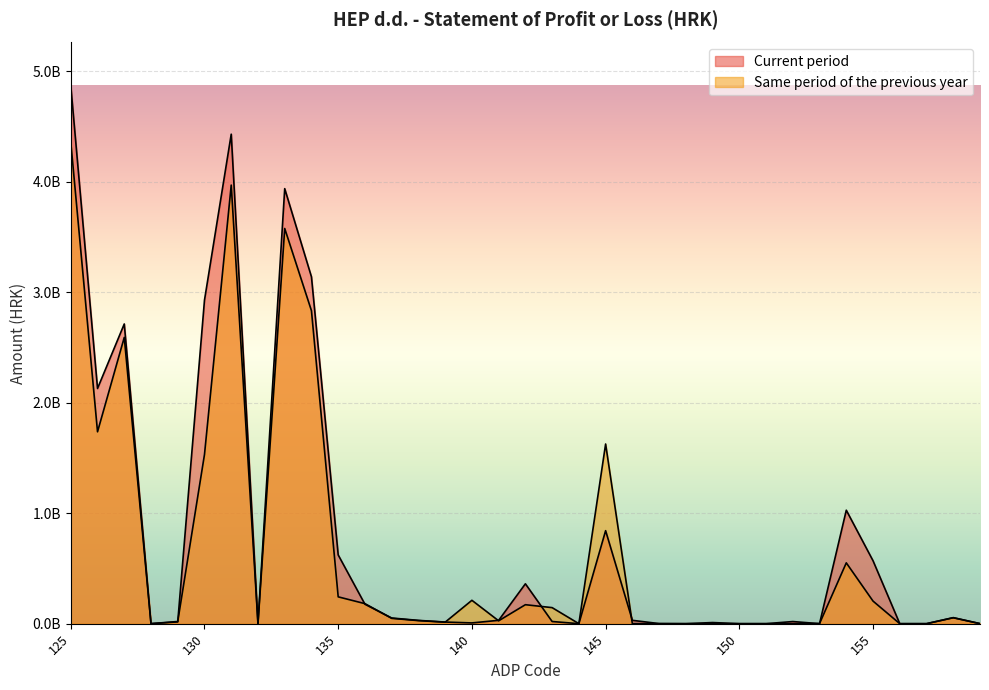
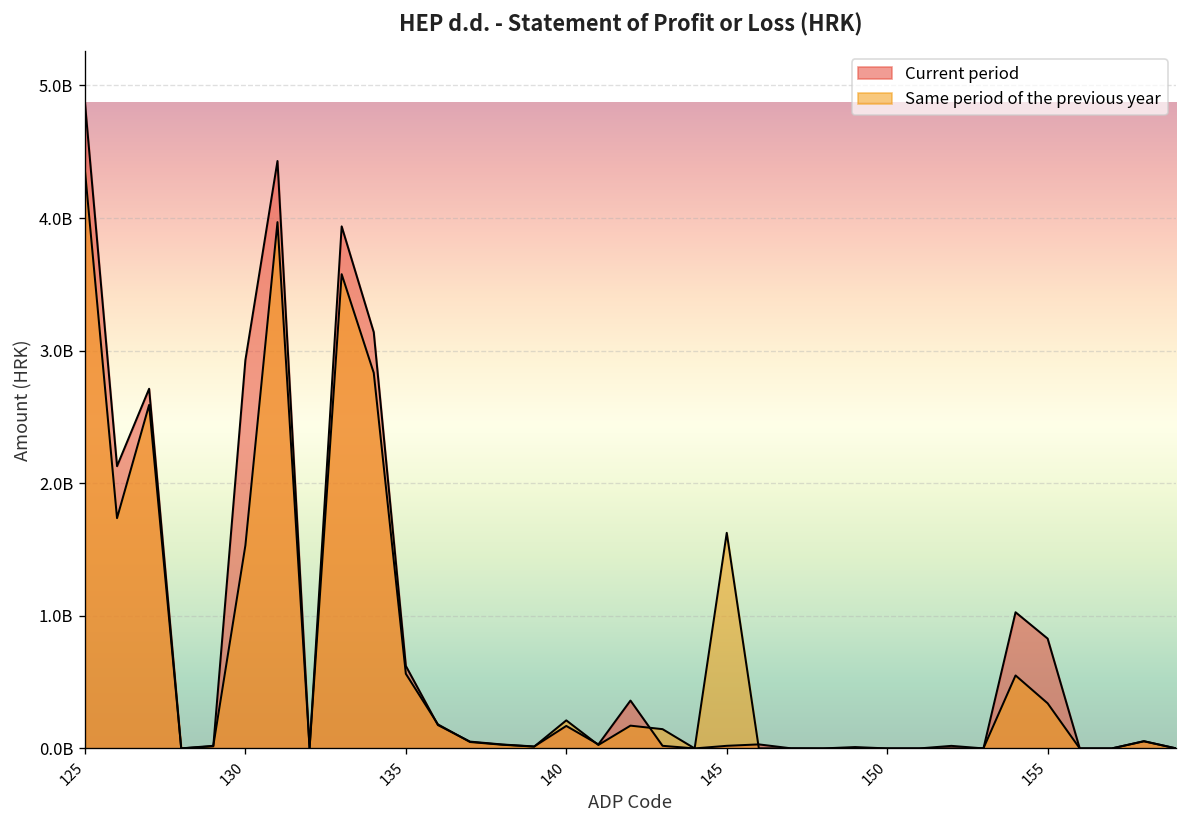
  {
    "Current period": {
      "125": 4870000000,
      "130": 2930000000,
      "135": 620000000,
-     "140": 10000000,
-     "145": 840000000,
-     "155": 570000000
+     "140": 170000000,
+     "145": 20000000,
+     "155": 830000000
    },
    "Same period of the previous year": {
      "125": 4360000000,
      "130": 1530000000,
-     "135": 240000000,
+     "135": 560000000,
      "140": 210000000,
      "145": 1630000000,
-     "155": 200000000
+     "155": 340000000
    }
  }
